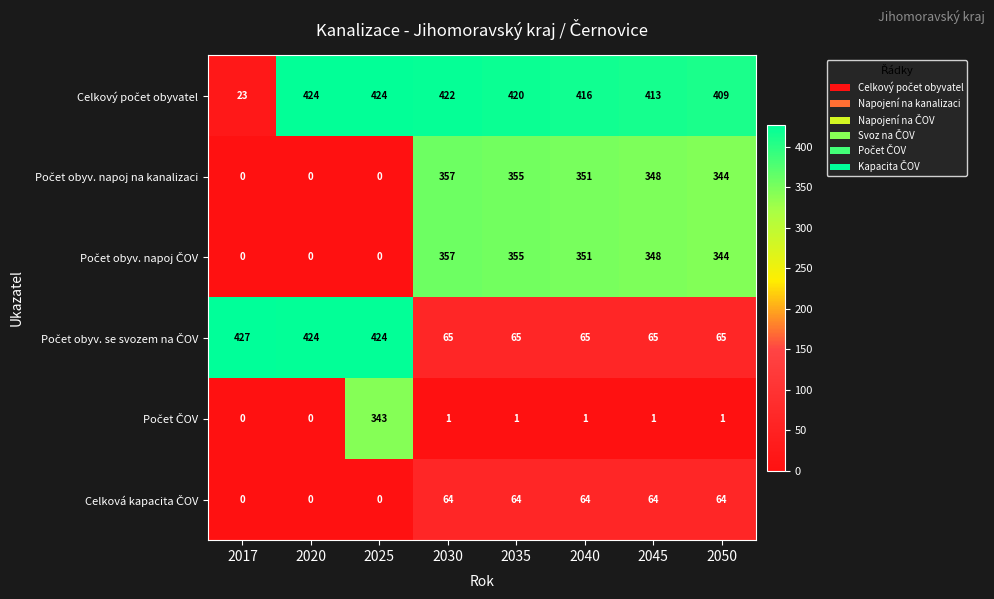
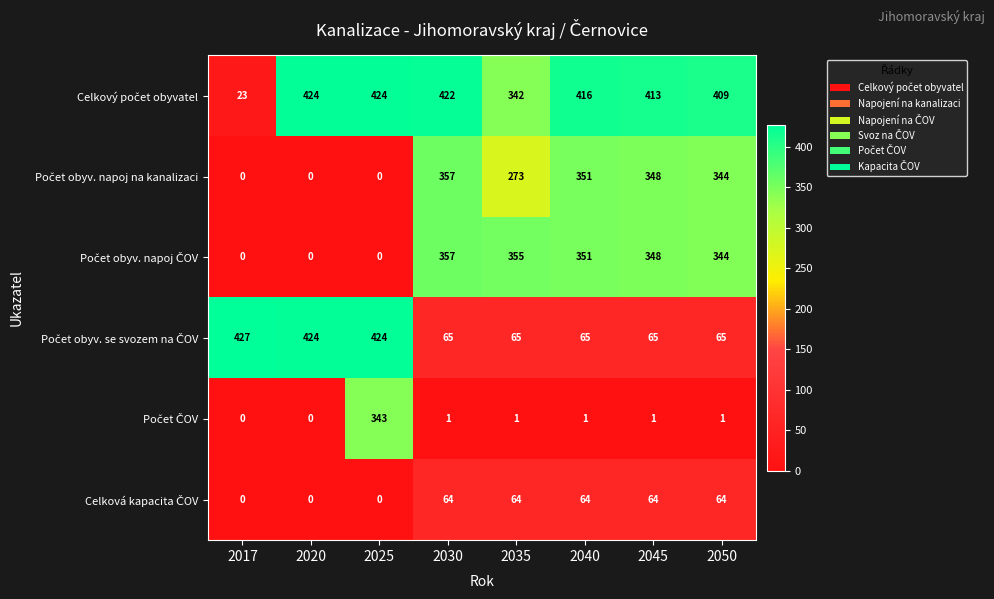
  {
    "Celkový počet obyvatel": {
      "2017": 23,
      "2020": 424,
      "2025": 424,
      "2030": 422,
-     "2035": 420,
+     "2035": 342,
      "2040": 416,
      "2045": 413,
      "2050": 409
    },
    "Počet obyv. napoj na kanalizaci": {
      "2017": 0,
      "2020": 0,
      "2025": 0,
      "2030": 357,
-     "2035": 355,
+     "2035": 273,
      "2040": 351,
      "2045": 348,
      "2050": 344
    },
    "Počet obyv. napoj ČOV": {
      "2017": 0,
      "2020": 0,
      "2025": 0,
      "2030": 357,
      "2035": 355,
      "2040": 351,
      "2045": 348,
      "2050": 344
    },
    "Počet obyv. se svozem na ČOV": {
      "2017": 427,
      "2020": 424,
      "2025": 424,
      "2030": 65,
      "2035": 65,
      "2040": 65,
      "2045": 65,
      "2050": 65
    },
    "Počet ČOV": {
      "2017": 0,
      "2020": 0,
      "2025": 343,
      "2030": 1,
      "2035": 1,
      "2040": 1,
      "2045": 1,
      "2050": 1
    },
    "Celková kapacita ČOV": {
      "2017": 0,
      "2020": 0,
      "2025": 0,
      "2030": 64,
      "2035": 64,
      "2040": 64,
      "2045": 64,
      "2050": 64
    }
  }
